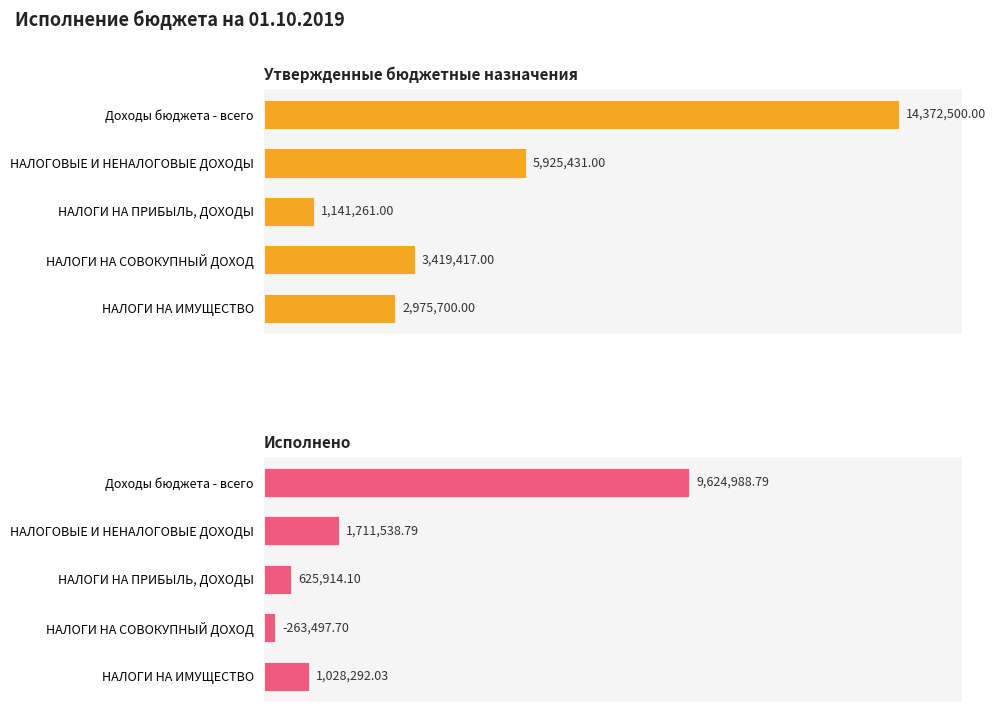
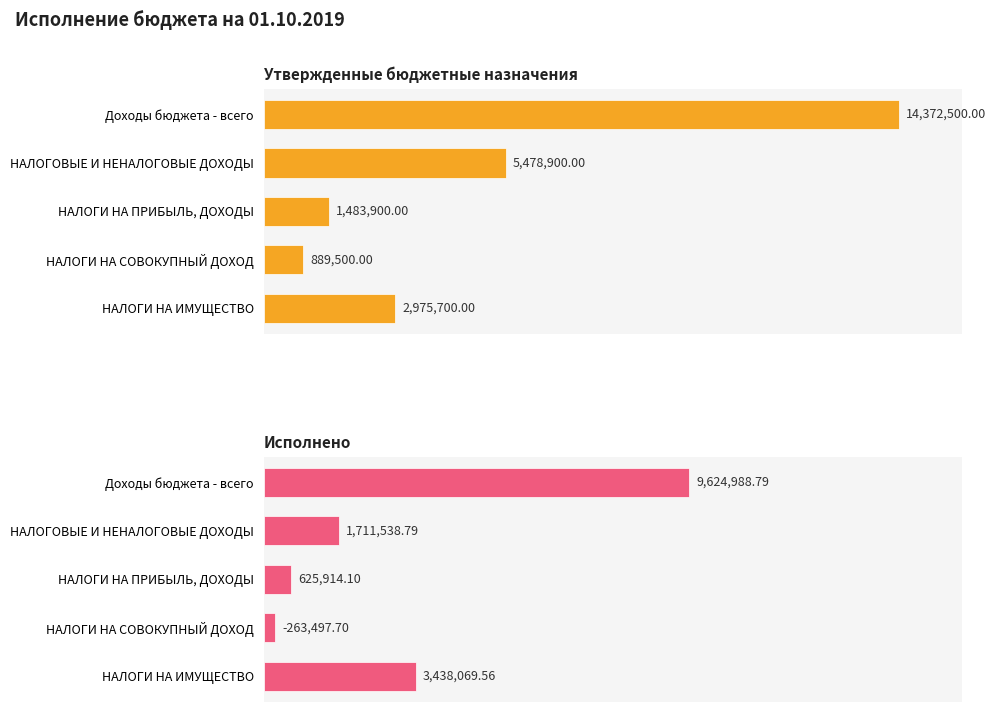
  {
    "Утвержденные бюджетные назначения": {
      "Доходы бюджета - всего": "14,372,500.00",
-     "НАЛОГОВЫЕ И НЕНАЛОГОВЫЕ ДОХОДЫ": "5,925,431.00",
-     "НАЛОГИ НА ПРИБЫЛЬ, ДОХОДЫ": "1,141,261.00",
-     "НАЛОГИ НА СОВОКУПНЫЙ ДОХОД": "3,419,417.00",
+     "НАЛОГОВЫЕ И НЕНАЛОГОВЫЕ ДОХОДЫ": "5,478,900.00",
+     "НАЛОГИ НА ПРИБЫЛЬ, ДОХОДЫ": "1,483,900.00",
+     "НАЛОГИ НА СОВОКУПНЫЙ ДОХОД": "889,500.00",
      "НАЛОГИ НА ИМУЩЕСТВО": "2,975,700.00"
    },
    "Исполнено": {
      "Доходы бюджета - всего": "9,624,988.79",
      "НАЛОГОВЫЕ И НЕНАЛОГОВЫЕ ДОХОДЫ": "1,711,538.79",
      "НАЛОГИ НА ПРИБЫЛЬ, ДОХОДЫ": "625,914.10",
-     "НАЛОГИ НА ИМУЩЕСТВО": "1,028,292.03"
+     "НАЛОГИ НА ИМУЩЕСТВО": "3,438,069.56"
    }
  }
